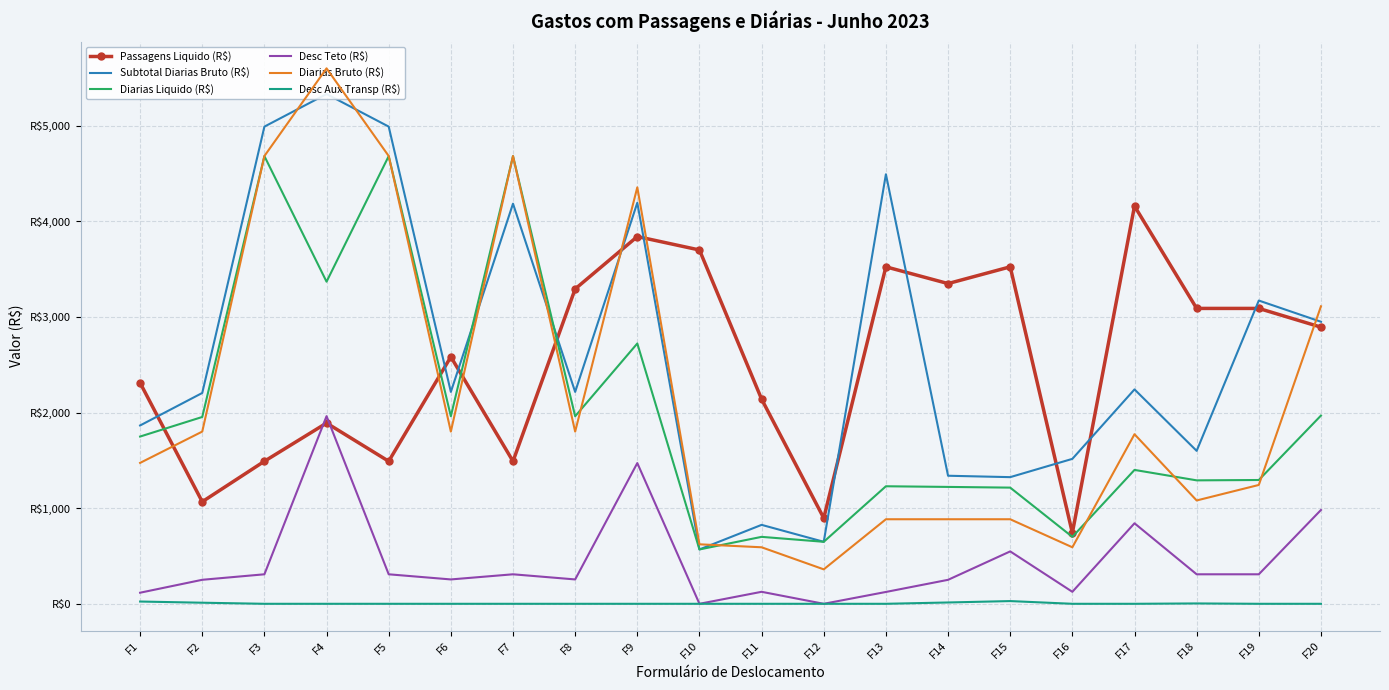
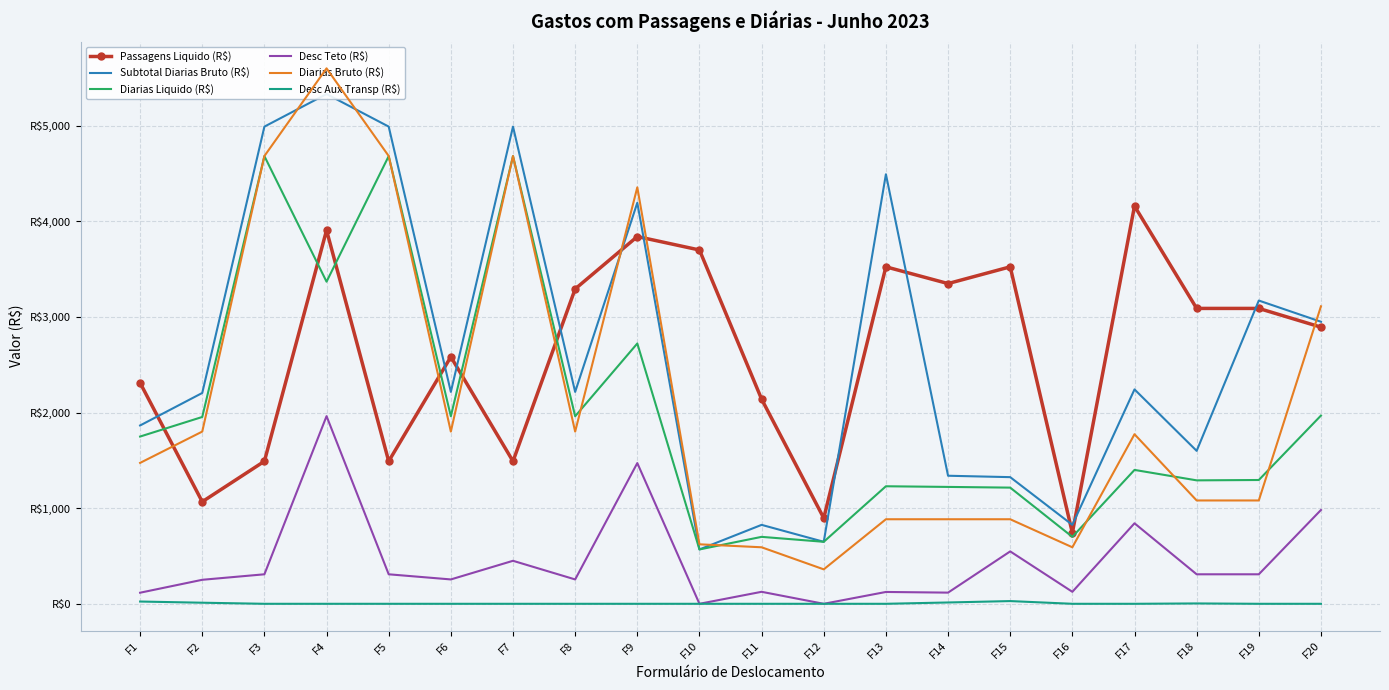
  {
    "Passagens Liquido (R$)": {
      "F1": "R$2,300",
      "F2": "R$1,100",
      "F3": "R$1,500",
-     "F4": "R$1,900",
+     "F4": "R$3,900",
      "F5": "R$1,500",
      "F6": "R$2,600",
      "F7": "R$1,500",
      "F8": "R$3,300",
      "F9": "R$3,800",
      "F10": "R$3,700",
      "F11": "R$2,100",
      "F12": "R$900",
      "F13": "R$3,500",
      "F14": "R$3,300",
      "F15": "R$3,500",
      "F16": "R$700",
      "F17": "R$4,200",
      "F18": "R$3,100",
      "F19": "R$3,100",
      "F20": "R$2,900"
    },
    "Subtotal Diarias Bruto (R$)": {
      "F1": "R$1,900",
      "F2": "R$2,200",
      "F3": "R$5,000",
      "F5": "R$5,000",
      "F6": "R$2,200",
-     "F7": "R$4,200",
+     "F7": "R$5,000",
      "F8": "R$2,200",
      "F9": "R$4,200",
      "F11": "R$800",
      "F13": "R$4,500",
      "F14": "R$1,300",
      "F15": "R$1,300",
-     "F16": "R$1,500",
+     "F16": "R$800",
      "F17": "R$2,200",
      "F18": "R$1,600",
      "F19": "R$3,200",
      "F20": "R$2,900"
    },
    "Desc Teto (R$)": {
      "F1": "R$100",
      "F2": "R$300",
      "F3": "R$300",
      "F4": "R$2,000",
      "F5": "R$300",
      "F6": "R$300",
-     "F7": "R$300",
+     "F7": "R$400",
      "F8": "R$300",
      "F9": "R$1,500",
      "F11": "R$100",
      "F13": "R$100",
-     "F14": "R$300",
+     "F14": "R$100",
      "F15": "R$500",
      "F16": "R$100",
      "F17": "R$800",
      "F18": "R$300",
      "F19": "R$300",
      "F20": "R$1,000"
    },
    "Diarias Bruto (R$)": {
      "F1": "R$1,500",
      "F2": "R$1,800",
      "F6": "R$1,800",
      "F8": "R$1,800",
      "F9": "R$4,400",
      "F10": "R$600",
      "F11": "R$600",
      "F12": "R$400",
      "F13": "R$900",
      "F14": "R$900",
      "F15": "R$900",
      "F16": "R$600",
      "F17": "R$1,800",
      "F18": "R$1,100",
-     "F19": "R$1,200",
+     "F19": "R$1,100",
      "F20": "R$3,100"
    }
  }
